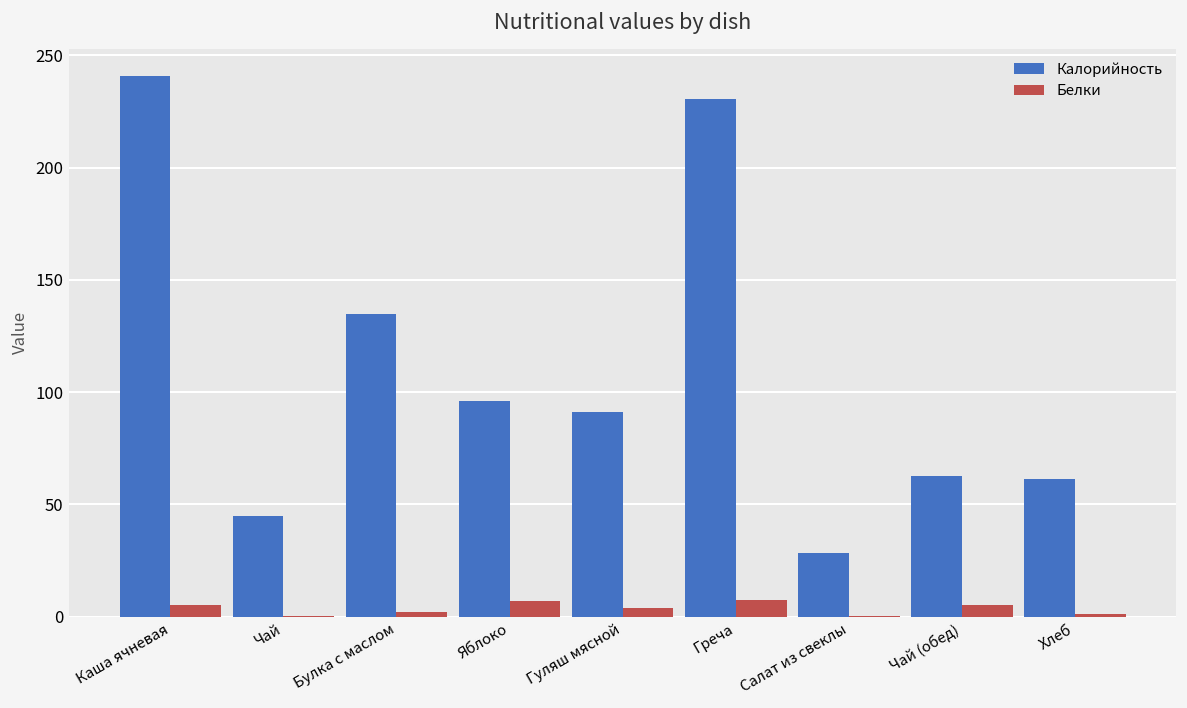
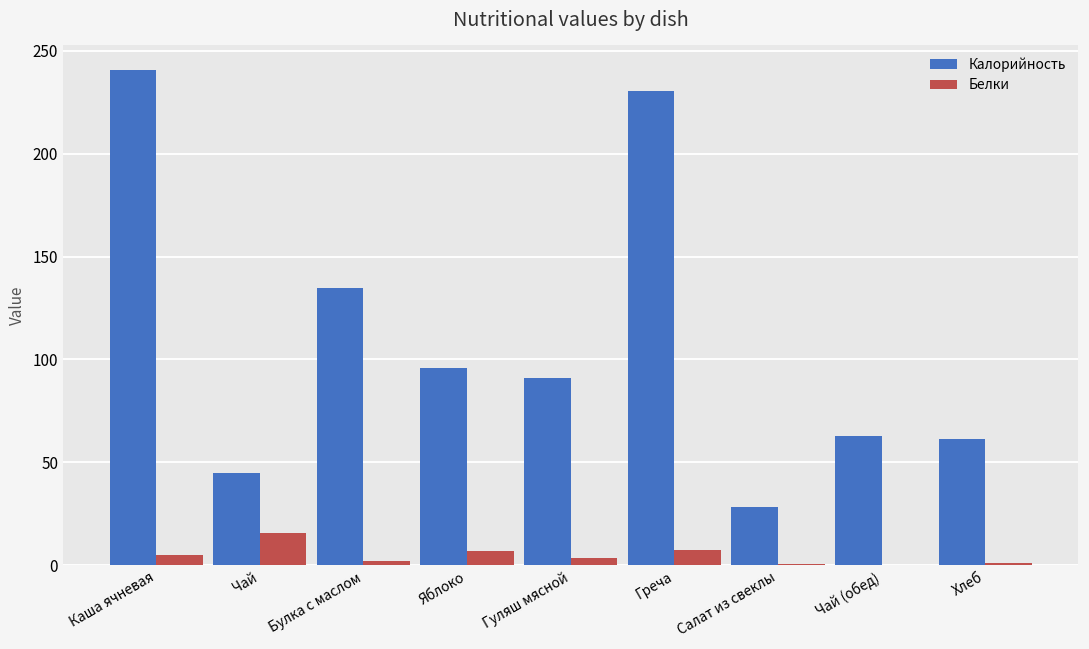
  {
    "Калорийность": {
      "Каша ячневая": 241,
      "Чай": 45,
      "Булка с маслом": 135,
      "Яблоко": 96,
      "Гуляш мясной": 91,
      "Греча": 230,
      "Салат из свеклы": 28,
      "Чай (обед)": 63,
      "Хлеб": 62
    },
    "Белки": {
      "Каша ячневая": 5,
-     "Чай": 0,
+     "Чай": 16,
      "Булка с маслом": 2,
      "Яблоко": 7,
      "Гуляш мясной": 4,
      "Греча": 7,
-     "Чай (обед)": 5
+     "Чай (обед)": 0
    }
  }
